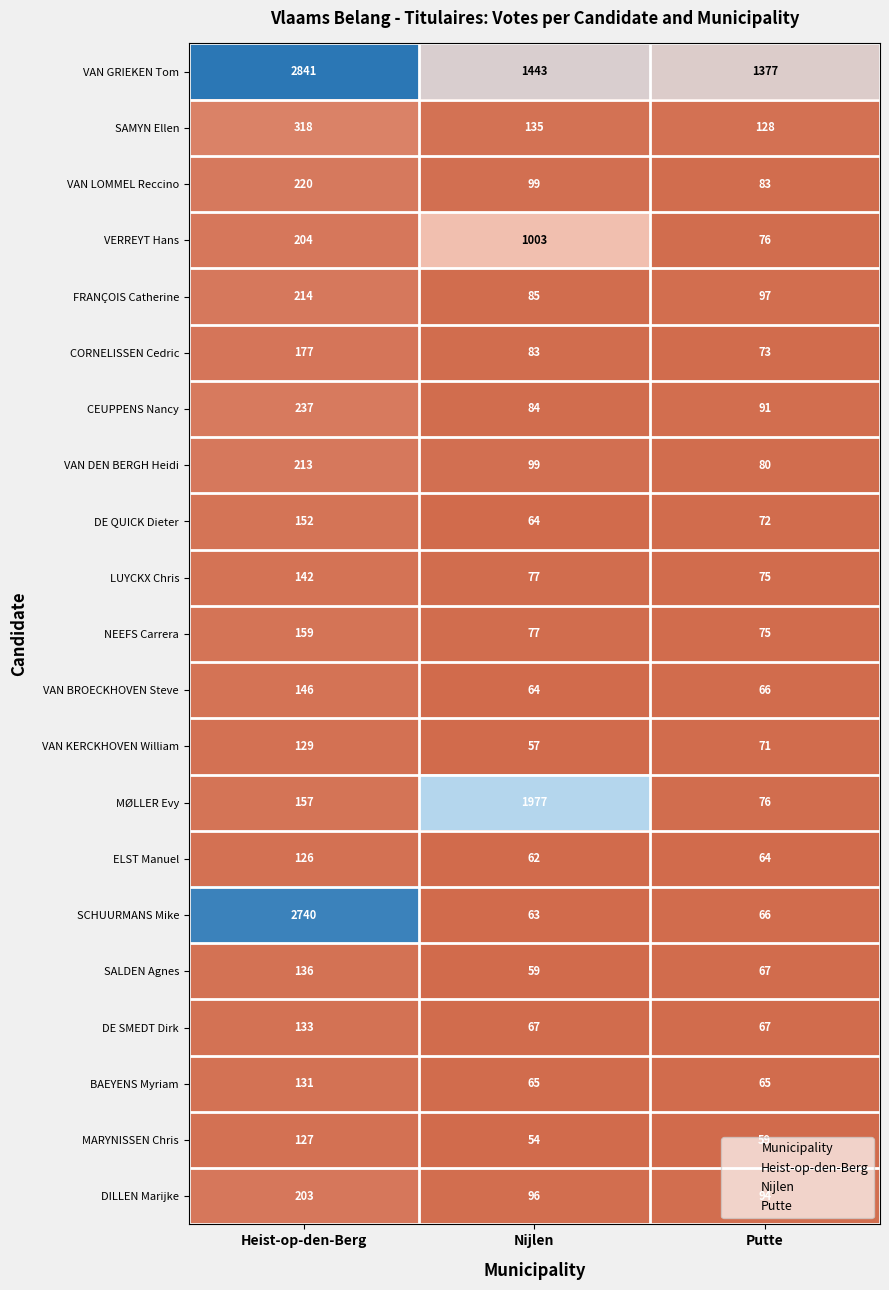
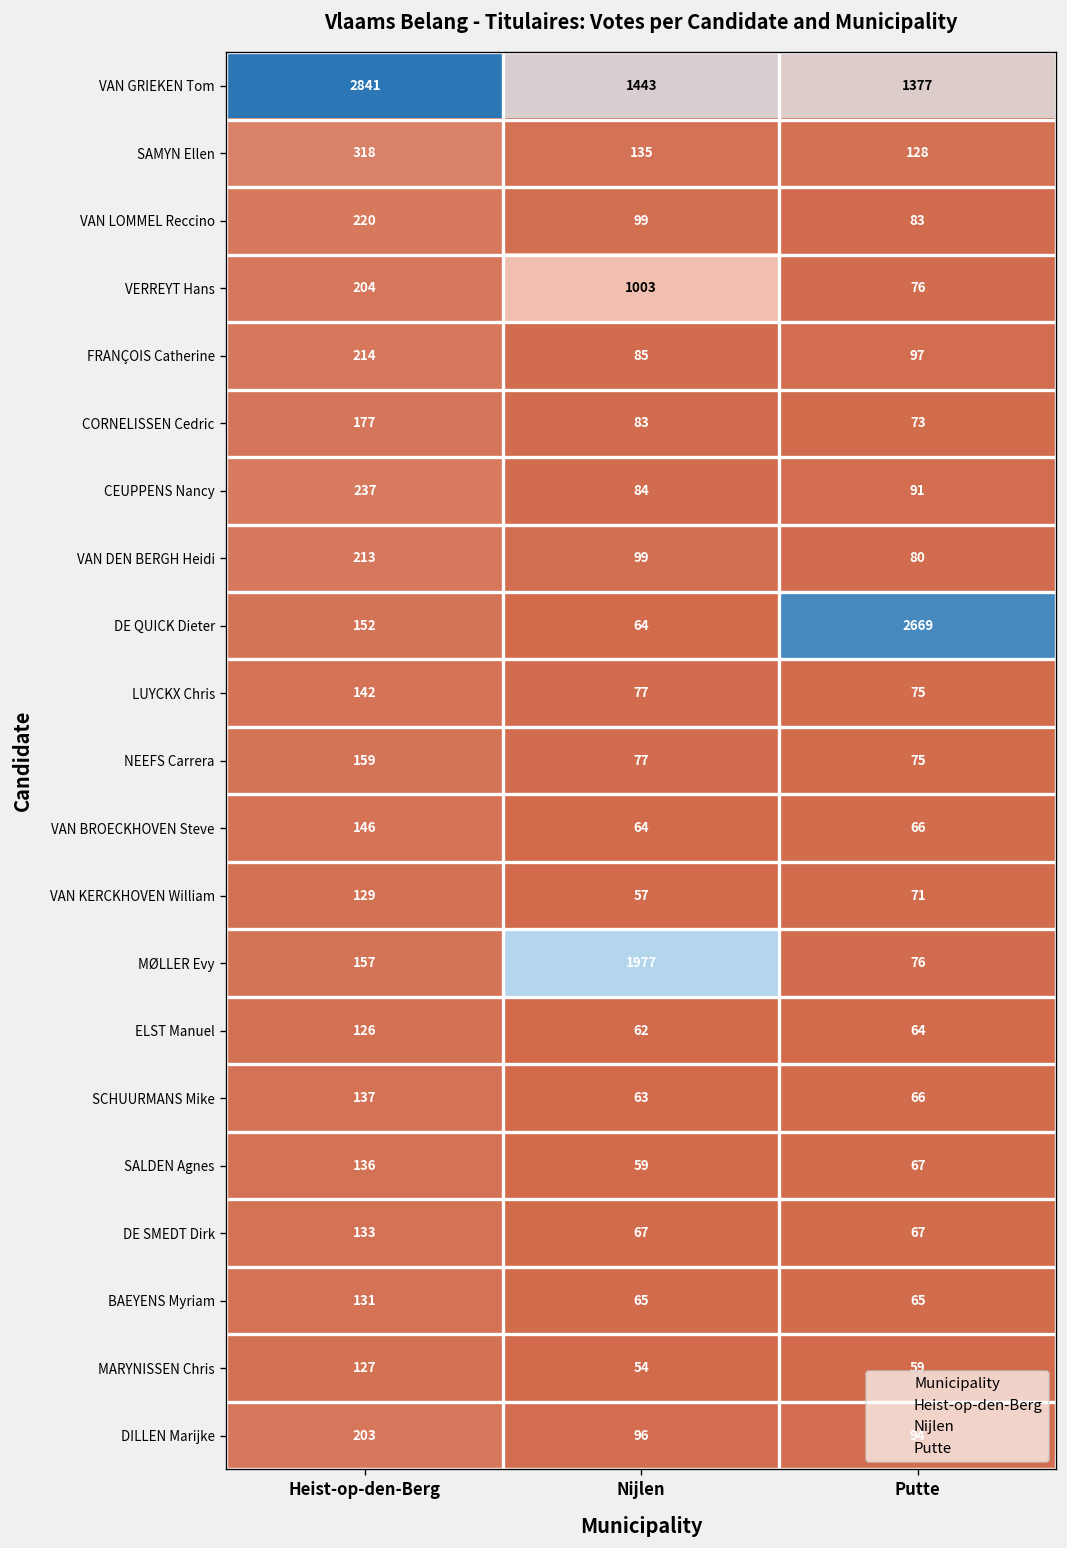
  {
    "VAN GRIEKEN Tom": {
      "Heist-op-den-Berg": 2841,
      "Nijlen": 1443,
      "Putte": 1377
    },
    "SAMYN Ellen": {
      "Heist-op-den-Berg": 318,
      "Nijlen": 135,
      "Putte": 128
    },
    "VAN LOMMEL Reccino": {
      "Heist-op-den-Berg": 220,
      "Nijlen": 99,
      "Putte": 83
    },
    "VERREYT Hans": {
      "Heist-op-den-Berg": 204,
      "Nijlen": 1003,
      "Putte": 76
    },
    "FRANÇOIS Catherine": {
      "Heist-op-den-Berg": 214,
      "Nijlen": 85,
      "Putte": 97
    },
    "CORNELISSEN Cedric": {
      "Heist-op-den-Berg": 177,
      "Nijlen": 83,
      "Putte": 73
    },
    "CEUPPENS Nancy": {
      "Heist-op-den-Berg": 237,
      "Nijlen": 84,
      "Putte": 91
    },
    "VAN DEN BERGH Heidi": {
      "Heist-op-den-Berg": 213,
      "Nijlen": 99,
      "Putte": 80
    },
    "DE QUICK Dieter": {
      "Heist-op-den-Berg": 152,
      "Nijlen": 64,
-     "Putte": 72
+     "Putte": 2669
    },
    "LUYCKX Chris": {
      "Heist-op-den-Berg": 142,
      "Nijlen": 77,
      "Putte": 75
    },
    "NEEFS Carrera": {
      "Heist-op-den-Berg": 159,
      "Nijlen": 77,
      "Putte": 75
    },
    "VAN BROECKHOVEN Steve": {
      "Heist-op-den-Berg": 146,
      "Nijlen": 64,
      "Putte": 66
    },
    "VAN KERCKHOVEN William": {
      "Heist-op-den-Berg": 129,
      "Nijlen": 57,
      "Putte": 71
    },
    "MØLLER Evy": {
      "Heist-op-den-Berg": 157,
      "Nijlen": 1977,
      "Putte": 76
    },
    "ELST Manuel": {
      "Heist-op-den-Berg": 126,
      "Nijlen": 62,
      "Putte": 64
    },
    "SCHUURMANS Mike": {
-     "Heist-op-den-Berg": 2740,
+     "Heist-op-den-Berg": 137,
      "Nijlen": 63,
      "Putte": 66
    },
    "SALDEN Agnes": {
      "Heist-op-den-Berg": 136,
      "Nijlen": 59,
      "Putte": 67
    },
    "DE SMEDT Dirk": {
      "Heist-op-den-Berg": 133,
      "Nijlen": 67,
      "Putte": 67
    },
    "BAEYENS Myriam": {
      "Heist-op-den-Berg": 131,
      "Nijlen": 65,
      "Putte": 65
    },
    "MARYNISSEN Chris": {
      "Heist-op-den-Berg": 127,
      "Nijlen": 54
    },
    "DILLEN Marijke": {
      "Heist-op-den-Berg": 203,
      "Nijlen": 96
    }
  }
